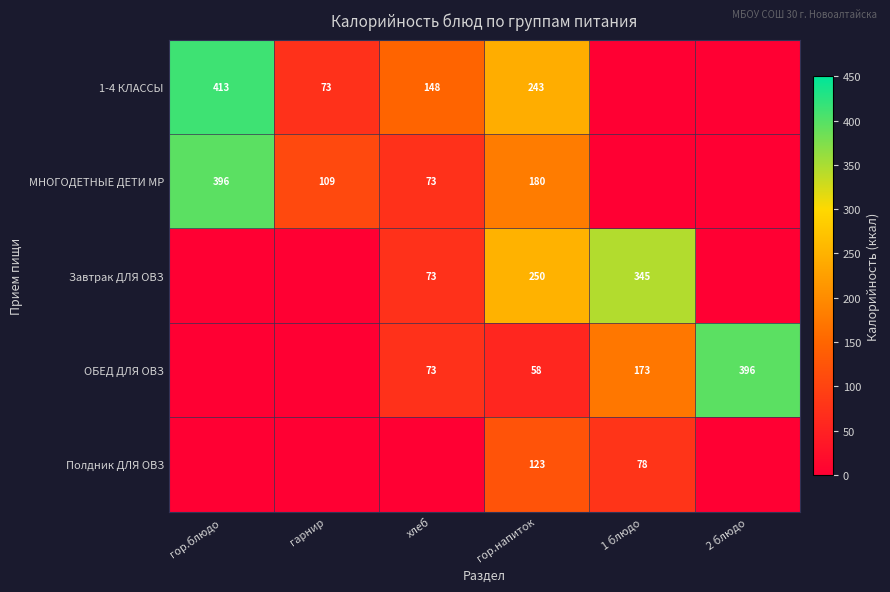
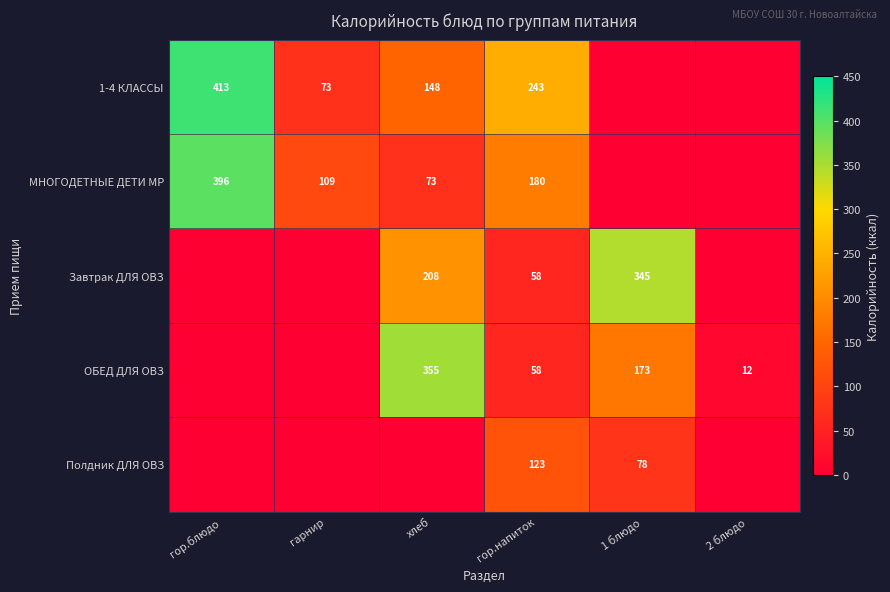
  {
    "1-4 КЛАССЫ": {
      "гор.блюдо": 413,
      "гарнир": 73,
      "хлеб": 148,
      "гор.напиток": 243
    },
    "МНОГОДЕТНЫЕ ДЕТИ МР": {
      "гор.блюдо": 396,
      "гарнир": 109,
      "хлеб": 73,
      "гор.напиток": 180
    },
    "Завтрак ДЛЯ ОВЗ": {
-     "хлеб": 73,
-     "гор.напиток": 250,
+     "хлеб": 208,
+     "гор.напиток": 58,
      "1 блюдо": 345
    },
    "ОБЕД ДЛЯ ОВЗ": {
-     "хлеб": 73,
+     "хлеб": 355,
      "гор.напиток": 58,
      "1 блюдо": 173,
-     "2 блюдо": 396
+     "2 блюдо": 12
    },
    "Полдник ДЛЯ ОВЗ": {
      "гор.напиток": 123,
      "1 блюдо": 78
    }
  }
